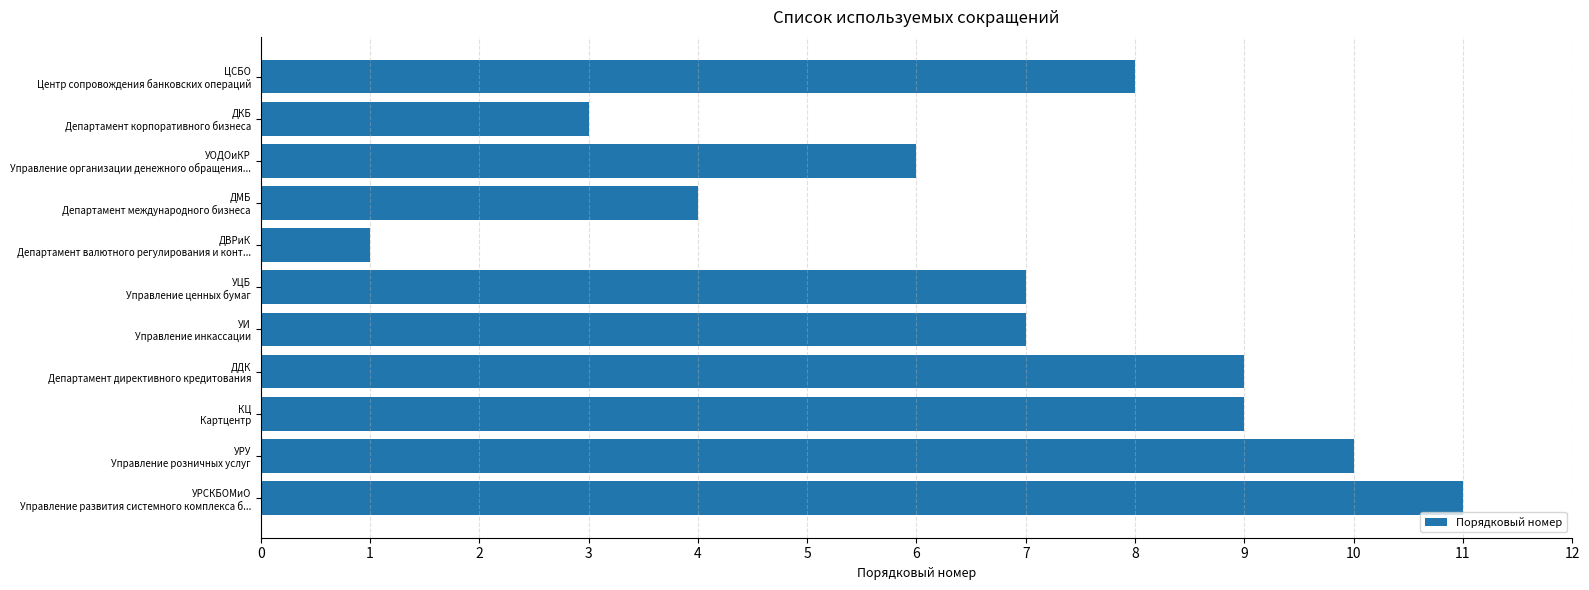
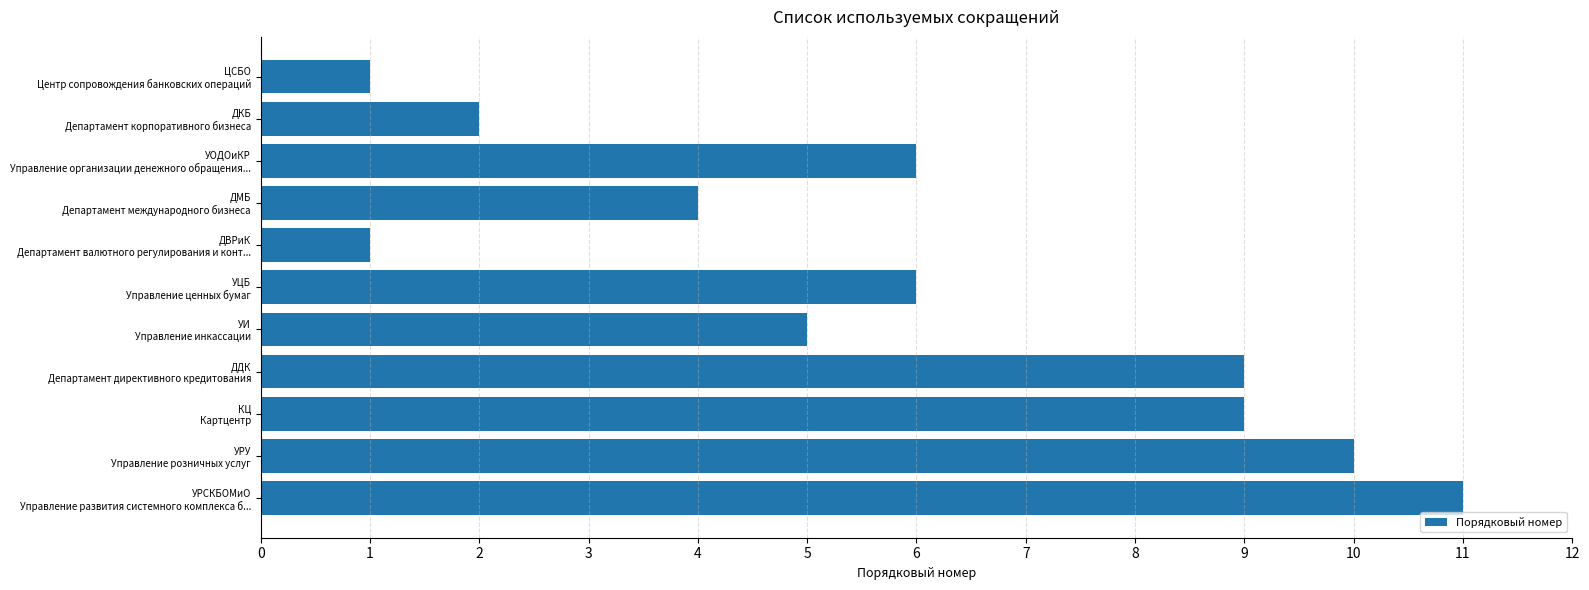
  {
-   "ЦСБО Центр сопровождения банковских операций": 8,
-   "ДКБ Департамент корпоративного бизнеса": 3,
+   "ЦСБО Центр сопровождения банковских операций": 1,
+   "ДКБ Департамент корпоративного бизнеса": 2,
    "УОДОиКР Управление организации денежного обращения...": 6,
    "ДМБ Департамент международного бизнеса": 4,
    "ДВРиК Департамент валютного регулирования и конт...": 1,
-   "УЦБ Управление ценных бумаг": 7,
-   "УИ Управление инкассации": 7,
+   "УЦБ Управление ценных бумаг": 6,
+   "УИ Управление инкассации": 5,
    "ДДК Департамент директивного кредитования": 9,
    "КЦ Картцентр": 9,
    "УРУ Управление розничных услуг": 10,
    "УРСКБОМиО Управление развития системного комплекса б...": 11
  }
